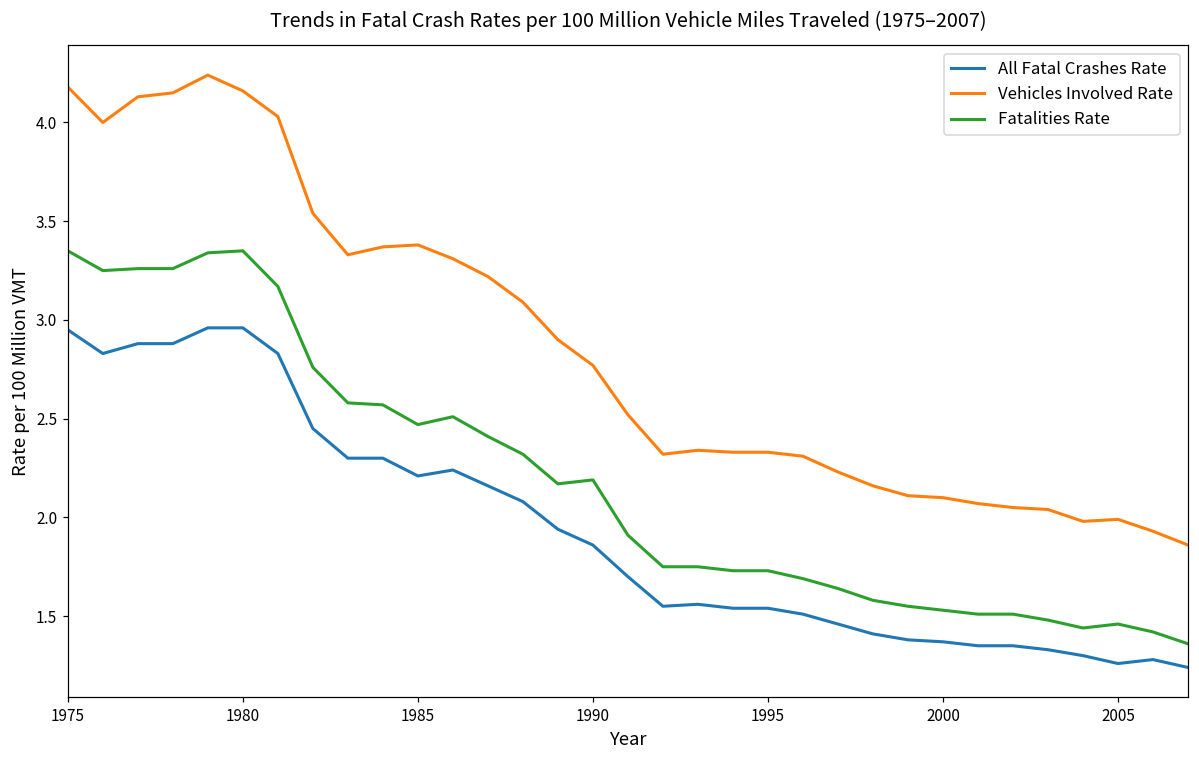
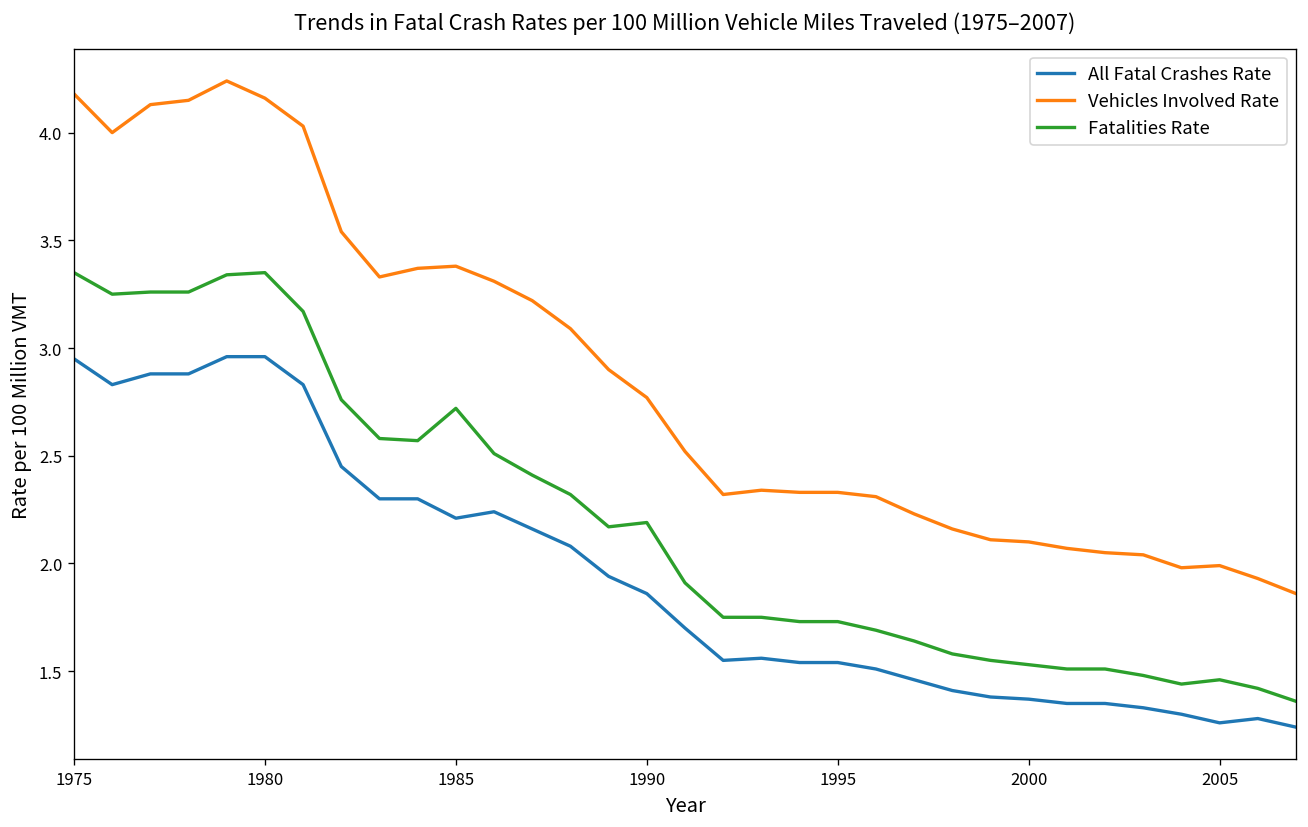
  {
    "All Fatal Crashes Rate": {
      "1975": 2.95,
      "1980": 2.96,
      "1985": 2.21,
      "1990": 1.86,
      "1995": 1.54,
      "2000": 1.37,
      "2005": 1.26
    },
    "Vehicles Involved Rate": {
      "1975": 4.18,
      "1980": 4.16,
      "1985": 3.38,
      "1990": 2.77,
      "1995": 2.33,
      "2000": 2.10,
      "2005": 1.99
    },
    "Fatalities Rate": {
      "1975": 3.35,
      "1980": 3.35,
-     "1985": 2.47,
+     "1985": 2.72,
      "1990": 2.19,
      "1995": 1.73,
      "2000": 1.53,
      "2005": 1.46
    }
  }
